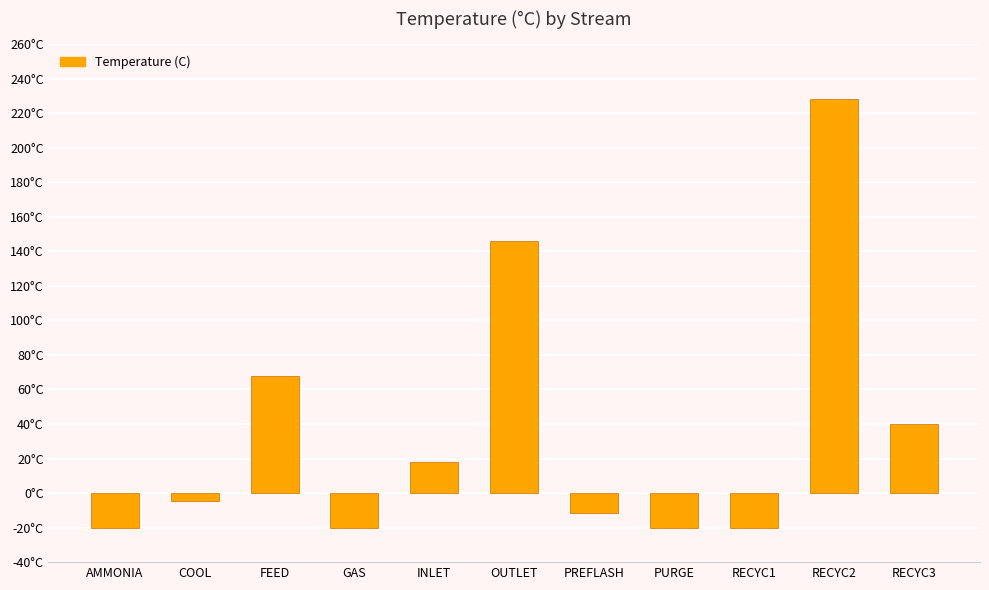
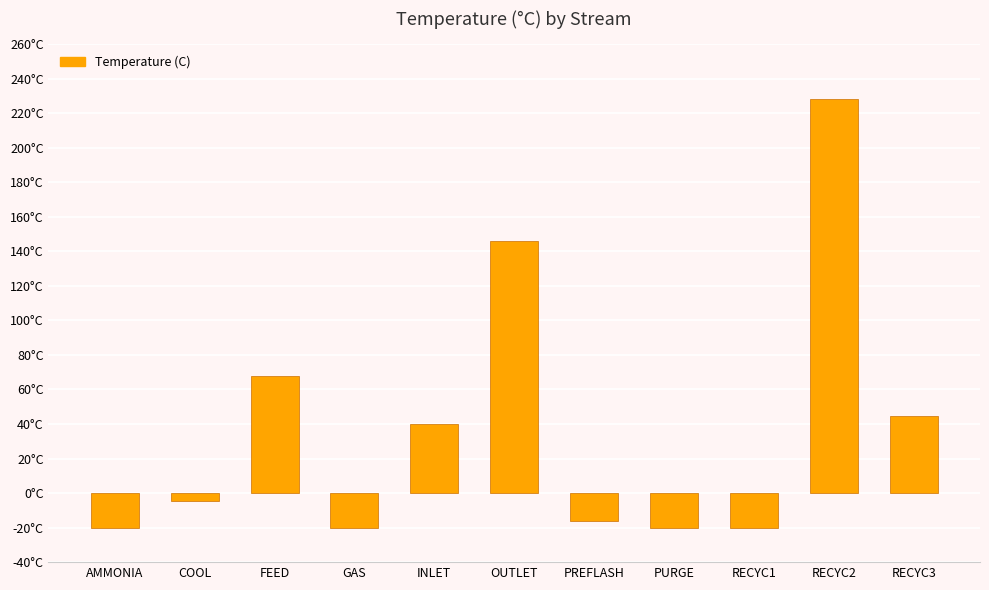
  {
    "AMMONIA": "-20°C",
    "COOL": "-4°C",
    "FEED": "68°C",
    "GAS": "-20°C",
-   "INLET": "18°C",
+   "INLET": "40°C",
    "OUTLET": "146°C",
-   "PREFLASH": "-12°C",
+   "PREFLASH": "-16°C",
    "PURGE": "-20°C",
    "RECYC1": "-20°C",
    "RECYC2": "228°C",
-   "RECYC3": "40°C"
+   "RECYC3": "45°C"
  }
